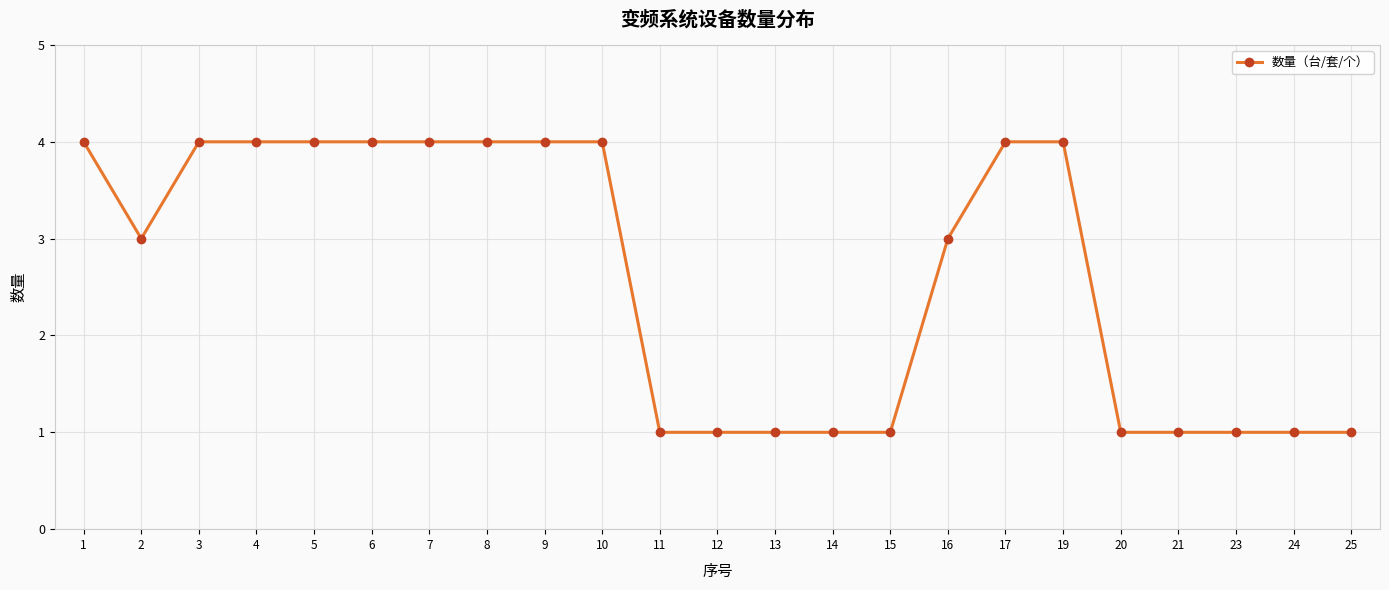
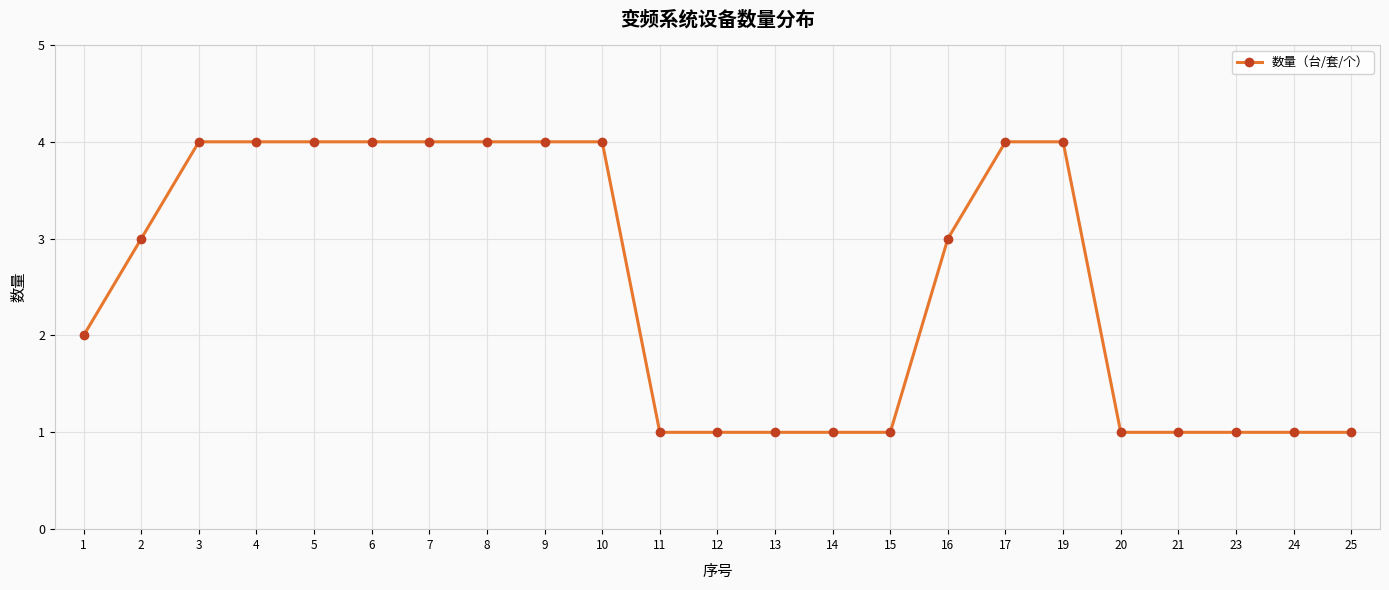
  {
-   "1": 4,
+   "1": 2,
    "2": 3,
    "3": 4,
    "4": 4,
    "5": 4,
    "6": 4,
    "7": 4,
    "8": 4,
    "9": 4,
    "10": 4,
    "11": 1,
    "12": 1,
    "13": 1,
    "14": 1,
    "15": 1,
    "16": 3,
    "17": 4,
    "19": 4,
    "20": 1,
    "21": 1,
    "23": 1,
    "24": 1,
    "25": 1
  }
